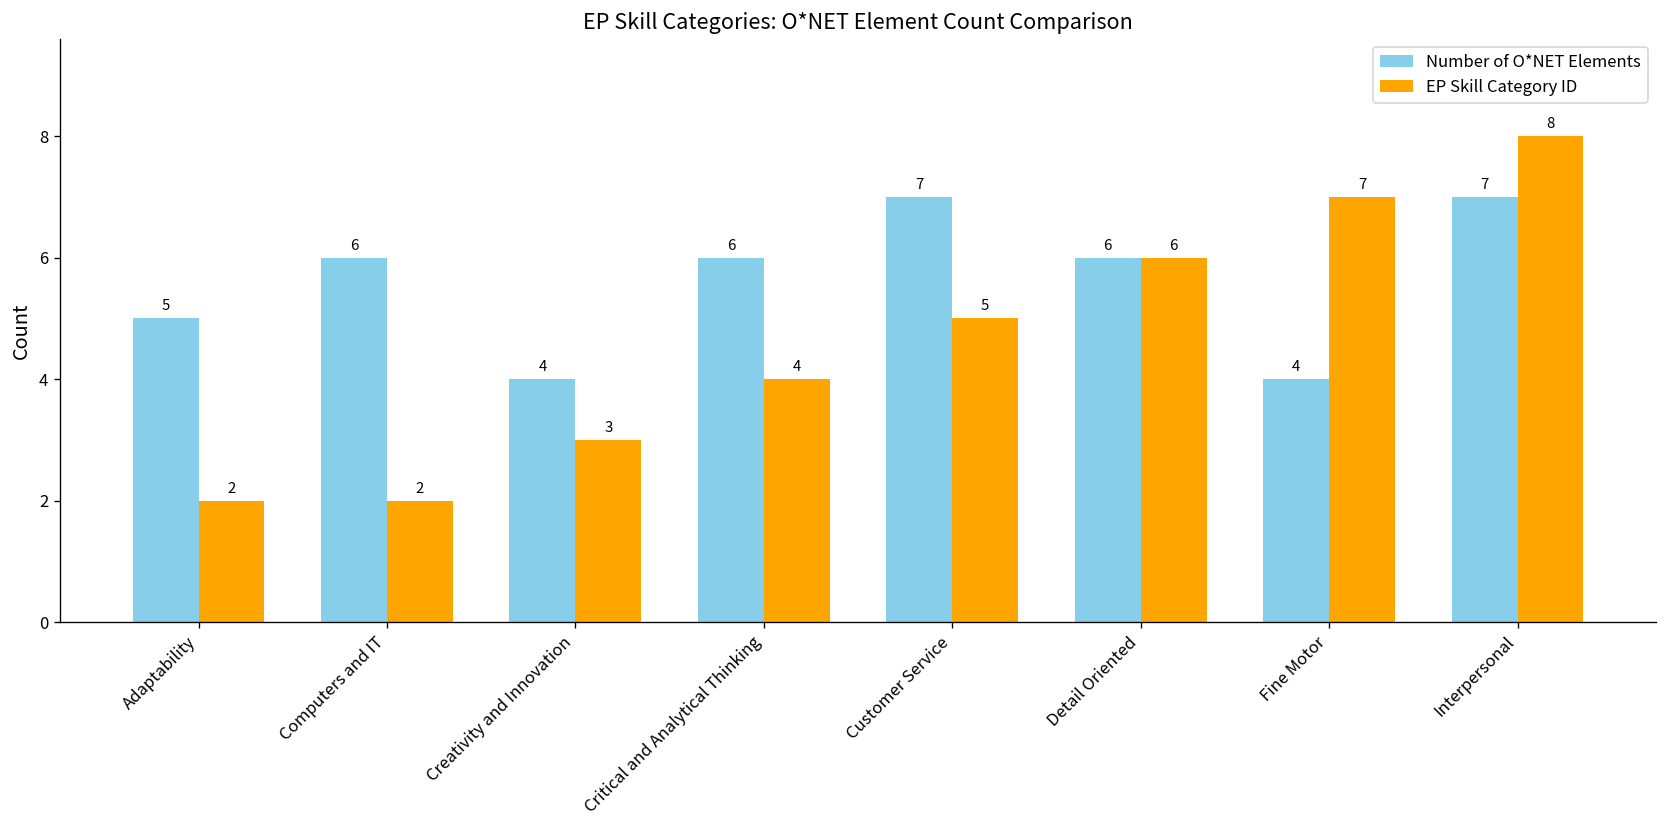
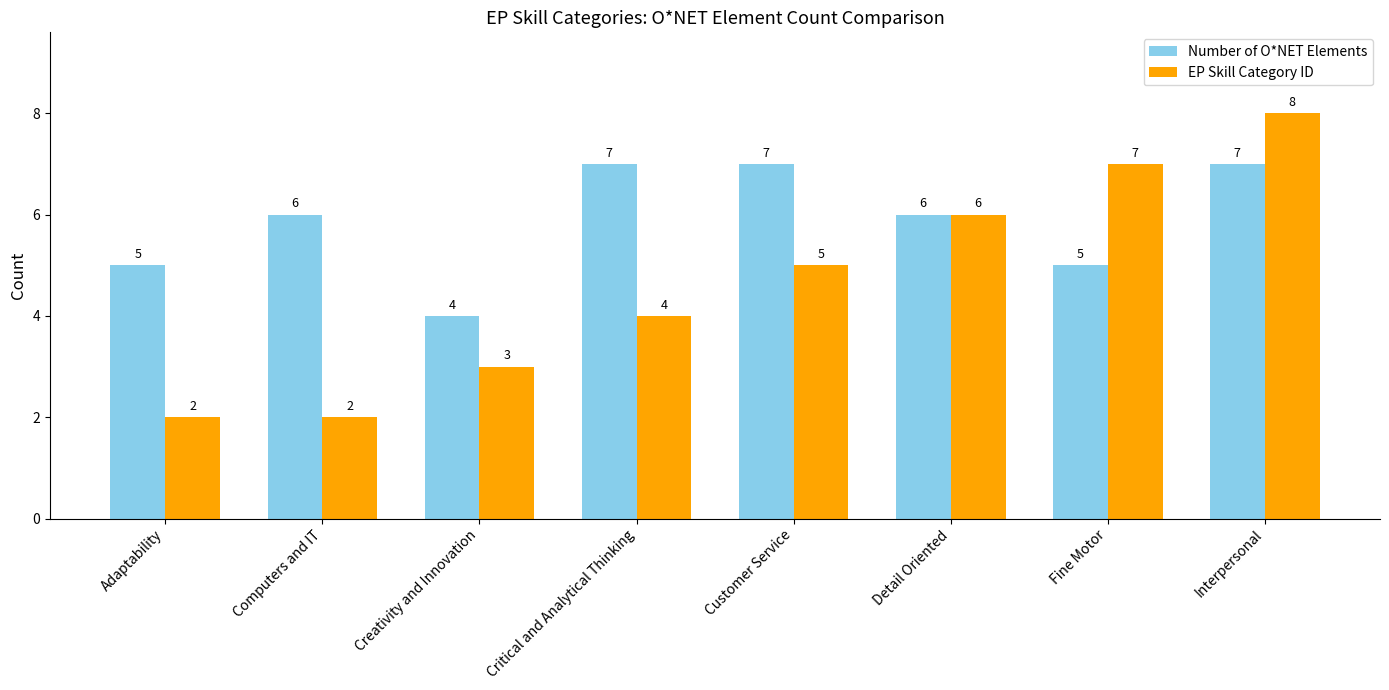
  {
    "Number of O*NET Elements": {
      "Adaptability": 5,
      "Computers and IT": 6,
      "Creativity and Innovation": 4,
-     "Critical and Analytical Thinking": 6,
+     "Critical and Analytical Thinking": 7,
      "Customer Service": 7,
      "Detail Oriented": 6,
-     "Fine Motor": 4,
+     "Fine Motor": 5,
      "Interpersonal": 7
    },
    "EP Skill Category ID": {
      "Adaptability": 2,
      "Computers and IT": 2,
      "Creativity and Innovation": 3,
      "Critical and Analytical Thinking": 4,
      "Customer Service": 5,
      "Detail Oriented": 6,
      "Fine Motor": 7,
      "Interpersonal": 8
    }
  }
